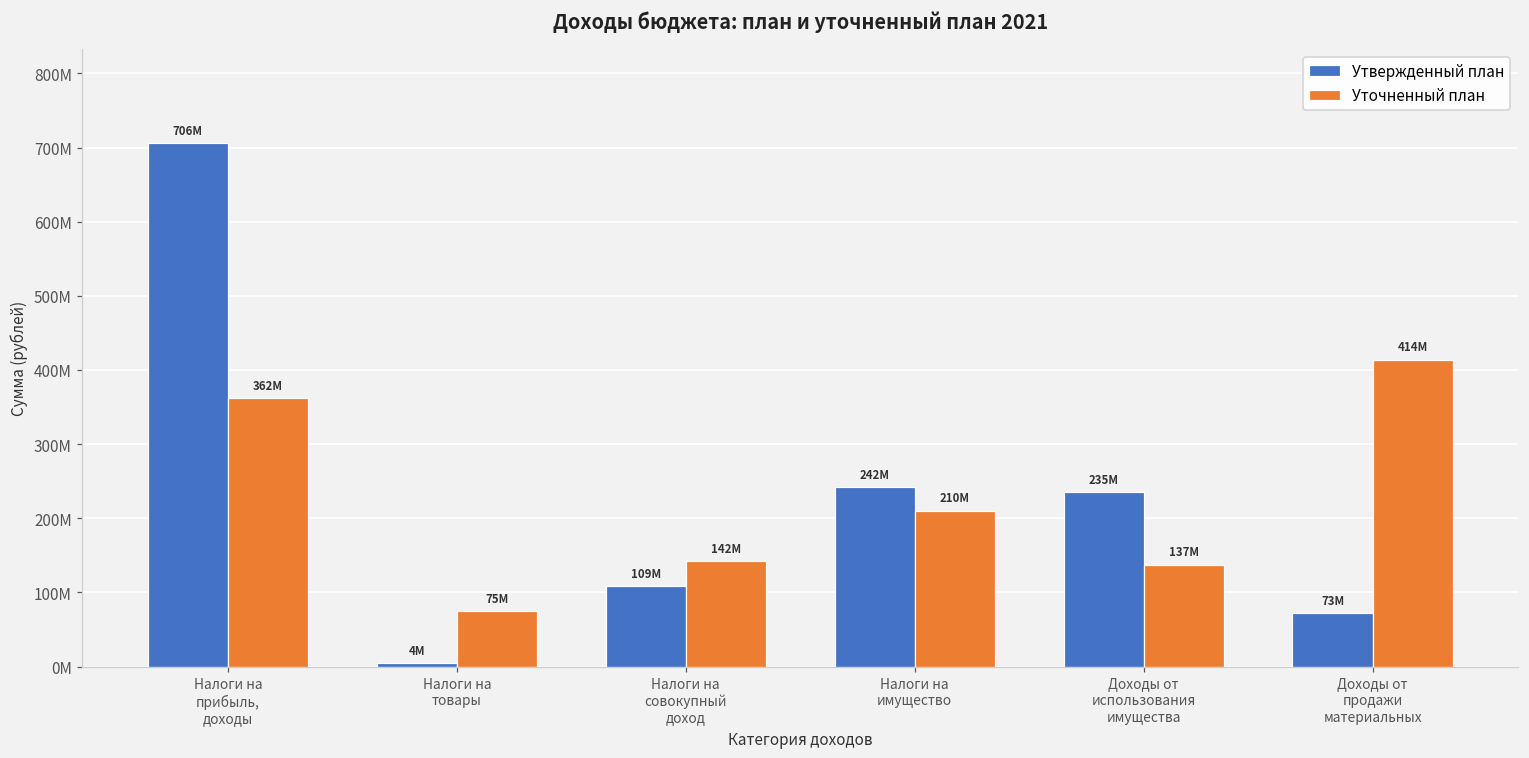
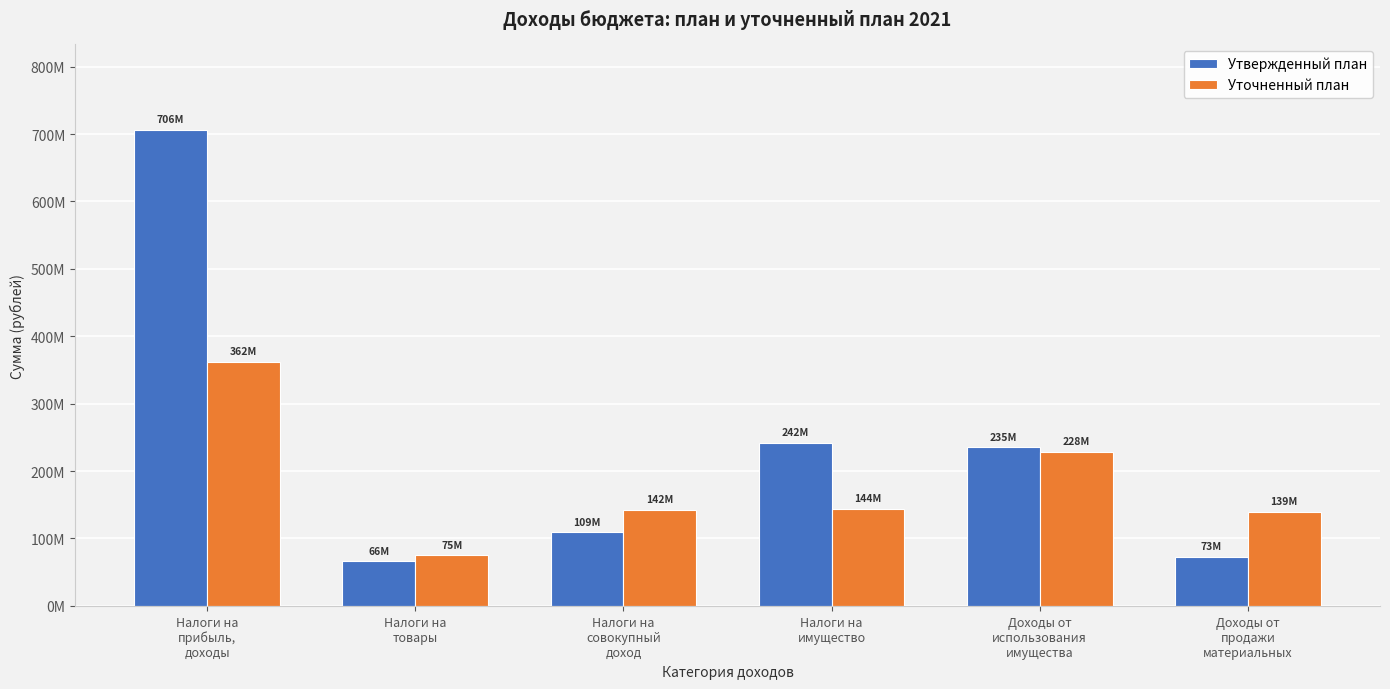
  {
    "Утвержденный план": {
      "Налоги на прибыль, доходы": "706M",
-     "Налоги на товары": "4M",
+     "Налоги на товары": "66M",
      "Налоги на совокупный доход": "109M",
      "Налоги на имущество": "242M",
      "Доходы от использования имущества": "235M",
      "Доходы от продажи материальных": "73M"
    },
    "Уточненный план": {
      "Налоги на прибыль, доходы": "362M",
      "Налоги на товары": "75M",
      "Налоги на совокупный доход": "142M",
-     "Налоги на имущество": "210M",
-     "Доходы от использования имущества": "137M",
-     "Доходы от продажи материальных": "414M"
+     "Налоги на имущество": "144M",
+     "Доходы от использования имущества": "228M",
+     "Доходы от продажи материальных": "139M"
    }
  }
